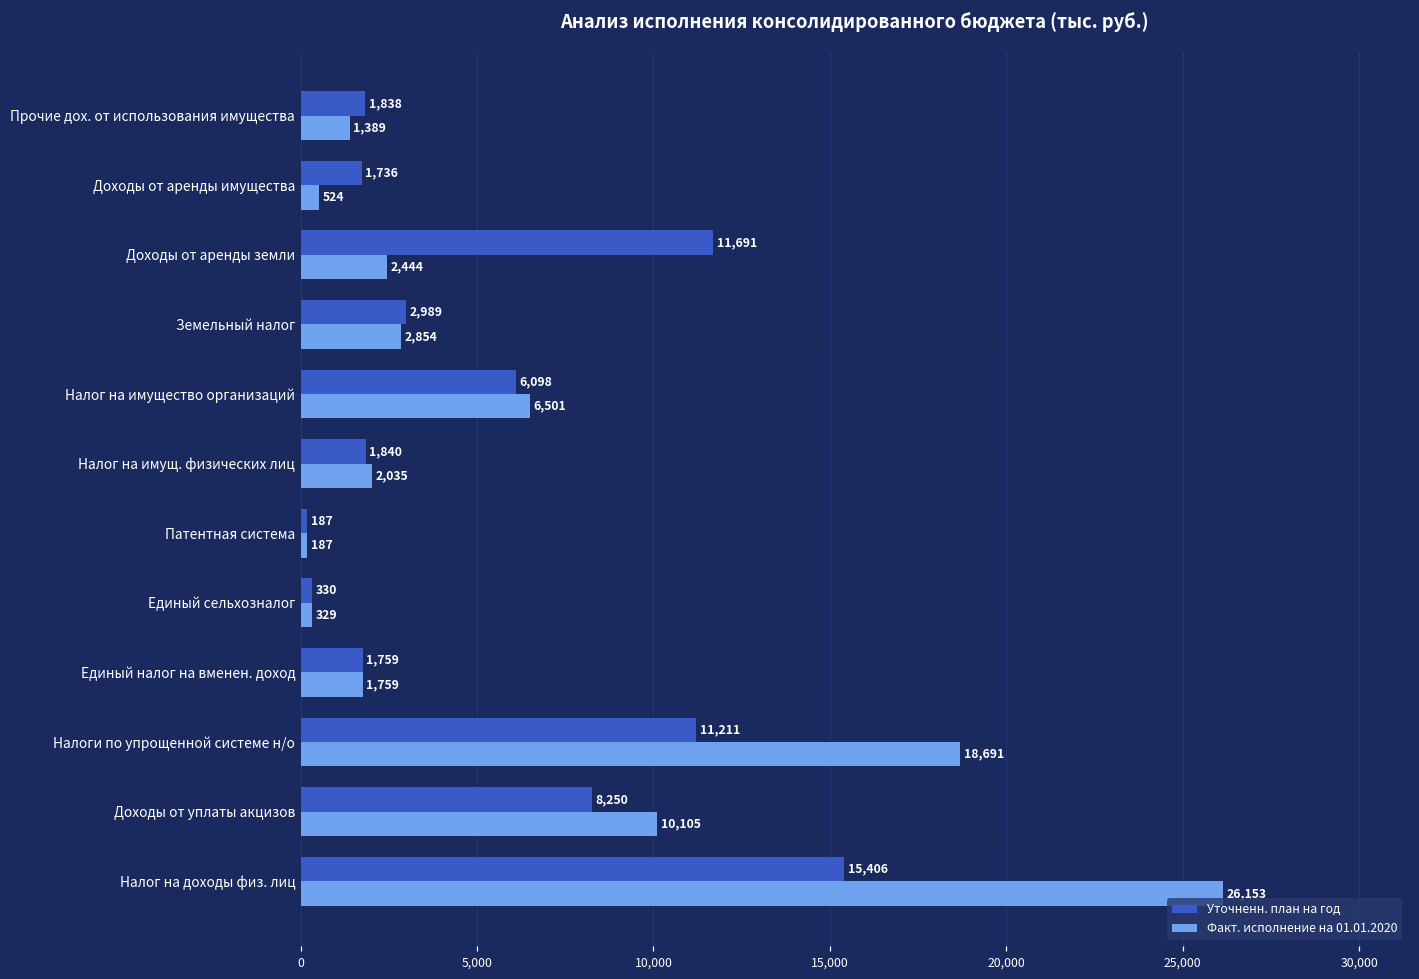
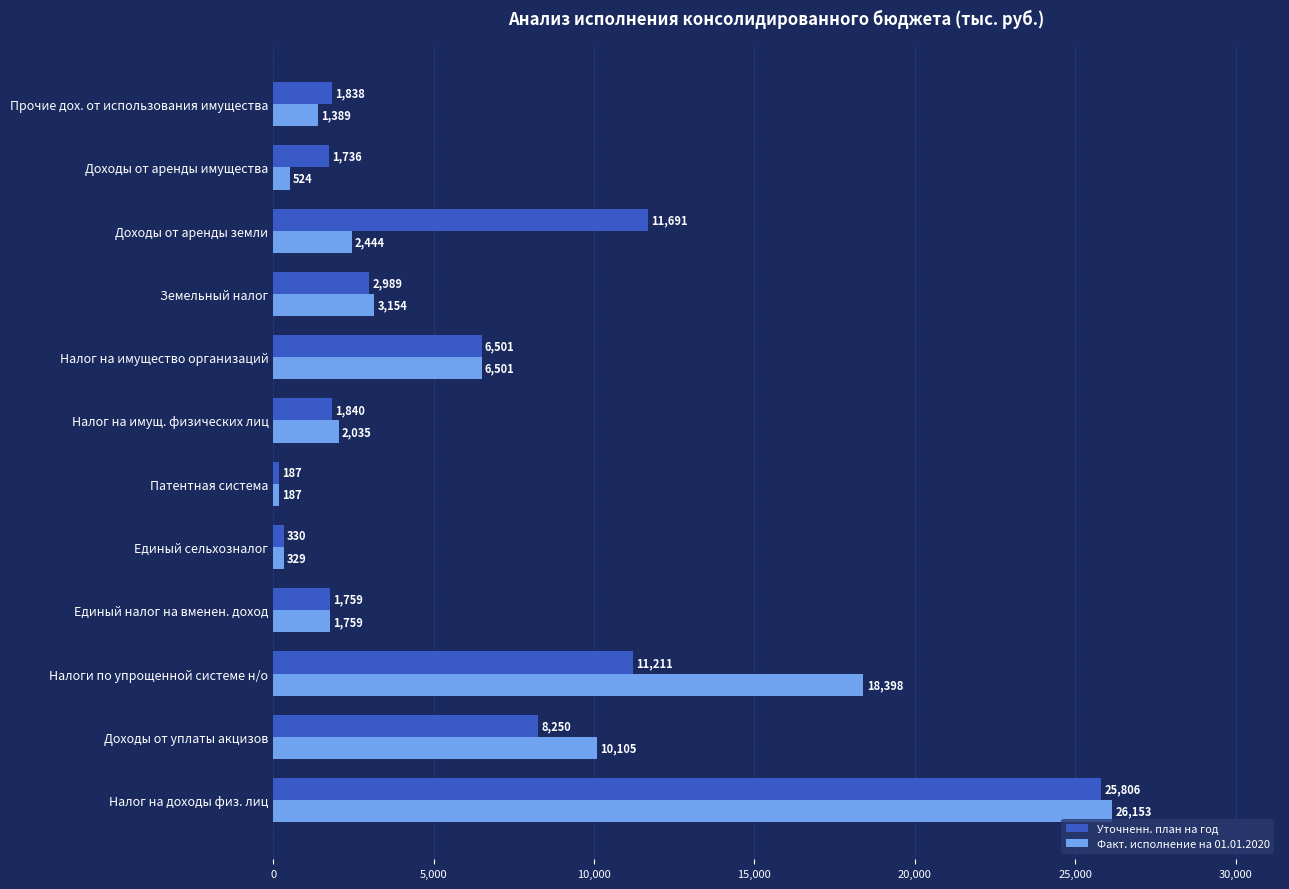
  {
    "Уточненн. план на год": {
      "Прочие дох. от использования имущества": "1,838",
      "Доходы от аренды имущества": "1,736",
      "Доходы от аренды земли": "11,691",
      "Земельный налог": "2,989",
-     "Налог на имущество организаций": "6,098",
+     "Налог на имущество организаций": "6,501",
      "Налог на имущ. физических лиц": "1,840",
      "Патентная система": "187",
      "Единый сельхозналог": "330",
      "Единый налог на вменен. доход": "1,759",
      "Налоги по упрощенной системе н/о": "11,211",
      "Доходы от уплаты акцизов": "8,250",
-     "Налог на доходы физ. лиц": "15,406"
+     "Налог на доходы физ. лиц": "25,806"
    },
    "Факт. исполнение на 01.01.2020": {
      "Прочие дох. от использования имущества": "1,389",
      "Доходы от аренды имущества": "524",
      "Доходы от аренды земли": "2,444",
-     "Земельный налог": "2,854",
+     "Земельный налог": "3,154",
      "Налог на имущество организаций": "6,501",
      "Налог на имущ. физических лиц": "2,035",
      "Патентная система": "187",
      "Единый сельхозналог": "329",
      "Единый налог на вменен. доход": "1,759",
-     "Налоги по упрощенной системе н/о": "18,691",
+     "Налоги по упрощенной системе н/о": "18,398",
      "Доходы от уплаты акцизов": "10,105",
      "Налог на доходы физ. лиц": "26,153"
    }
  }
